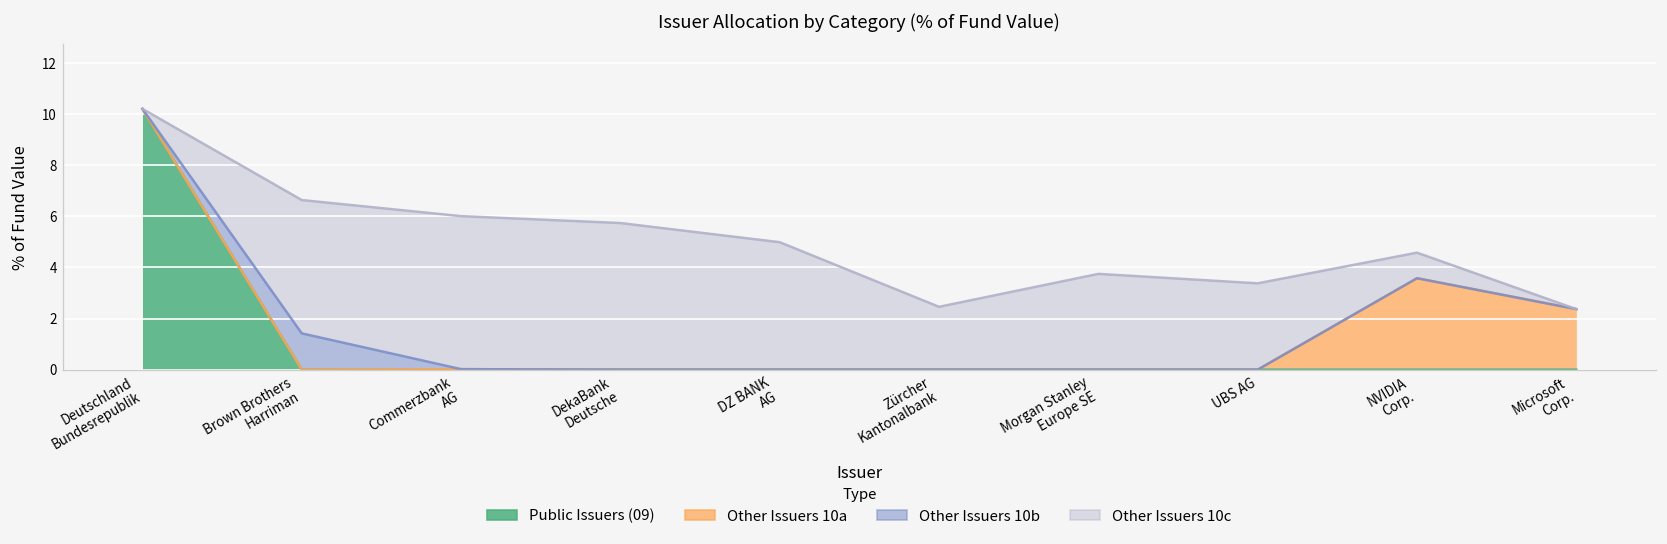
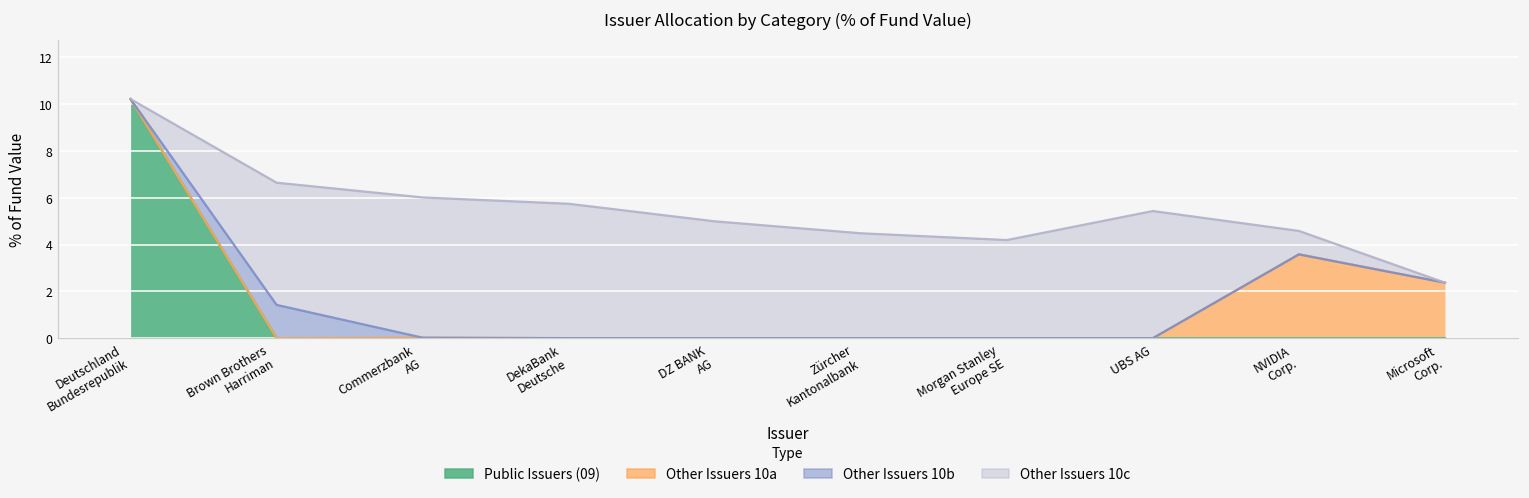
  {
    "Public Issuers (09)": {
      "NVIDIA Corp.": 0.0,
      "Microsoft Corp.": 0.0
    },
    "Other Issuers 10b": {
      "Brown Brothers Harriman": 1.4
    },
    "Other Issuers 10c": {
      "Brown Brothers Harriman": 5.2,
      "Commerzbank AG": 6.0,
      "DekaBank Deutsche": 5.7,
      "DZ BANK AG": 5.0,
-     "Zürcher Kantonalbank": 2.5,
-     "Morgan Stanley Europe SE": 3.8,
-     "UBS AG": 3.4,
+     "Zürcher Kantonalbank": 4.5,
+     "Morgan Stanley Europe SE": 4.2,
+     "UBS AG": 5.4,
      "NVIDIA Corp.": 1.0
    }
  }
